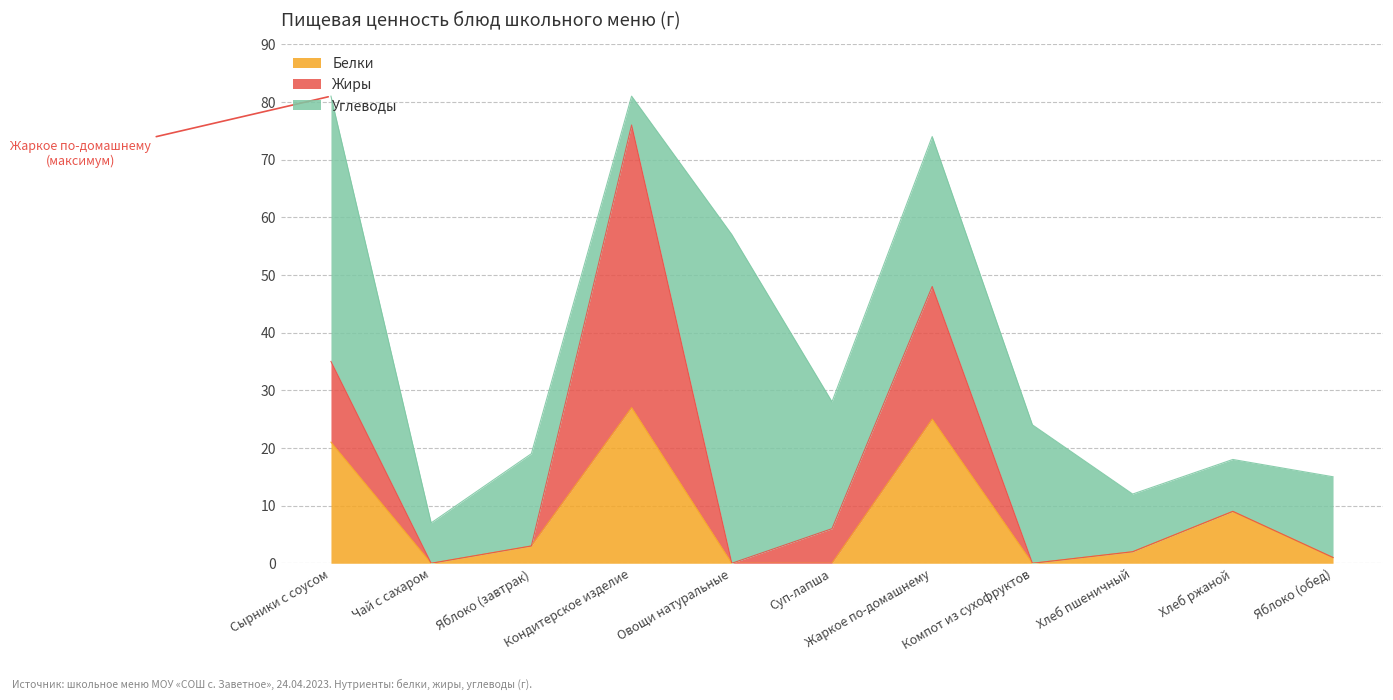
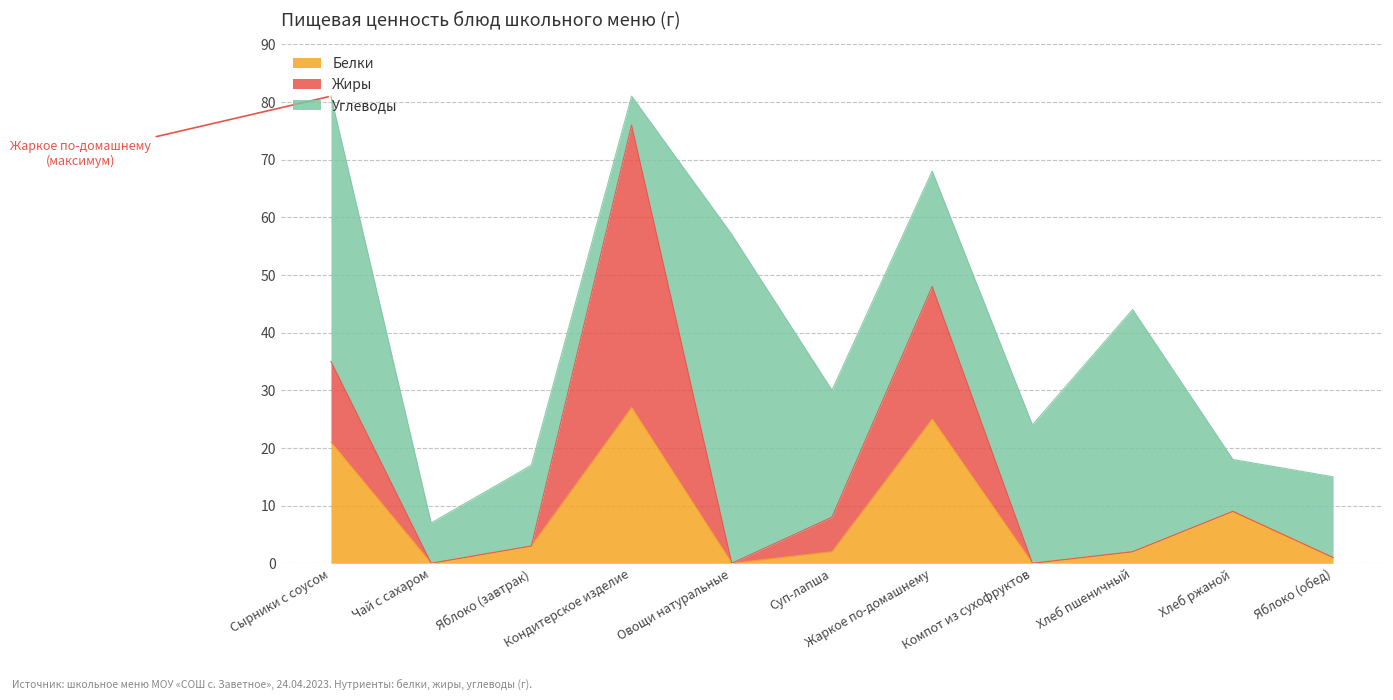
  {
    "Белки": {
      "Сырники с соусом": 21,
      "Кондитерское изделие": 27,
-     "Суп-лапша": 0,
+     "Суп-лапша": 2,
      "Жаркое по-домашнему": 25
    },
    "Жиры": {
      "Сырники с соусом": 14,
      "Кондитерское изделие": 49,
      "Суп-лапша": 6,
      "Жаркое по-домашнему": 23
    },
    "Углеводы": {
      "Сырники с соусом": 46,
      "Чай с сахаром": 7,
-     "Яблоко (завтрак)": 16,
+     "Яблоко (завтрак)": 14,
      "Кондитерское изделие": 5,
      "Овощи натуральные": 57,
      "Суп-лапша": 22,
-     "Жаркое по-домашнему": 26,
+     "Жаркое по-домашнему": 20,
      "Компот из сухофруктов": 24,
-     "Хлеб пшеничный": 10,
+     "Хлеб пшеничный": 42,
      "Хлеб ржаной": 9,
      "Яблоко (обед)": 14
    }
  }
